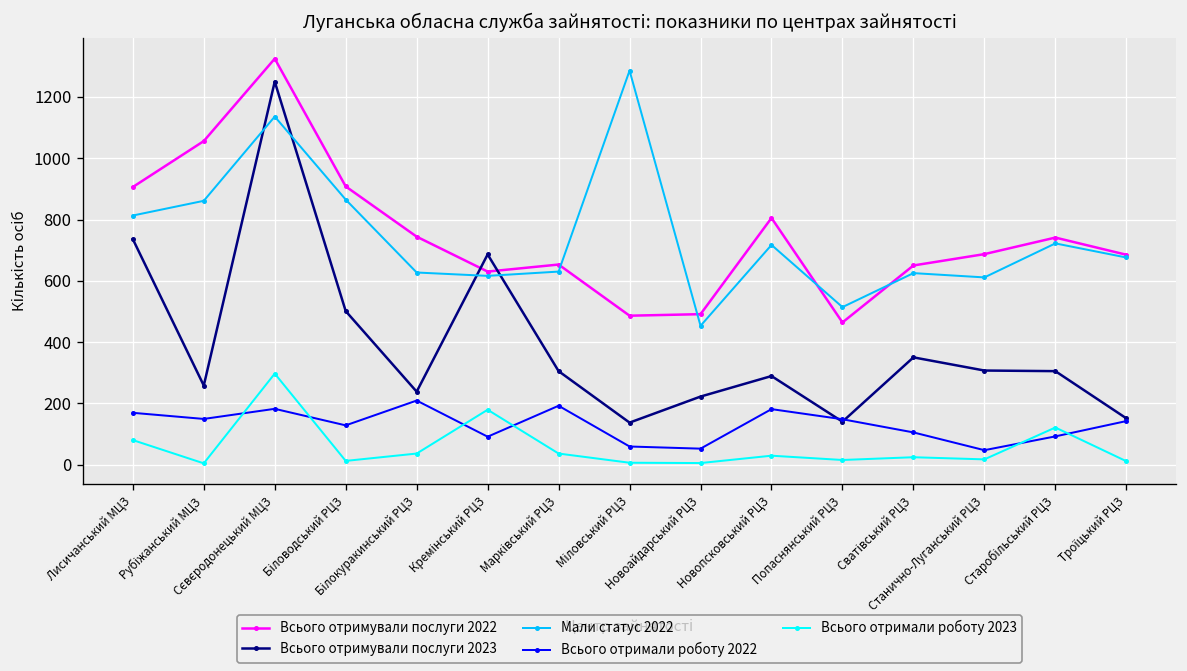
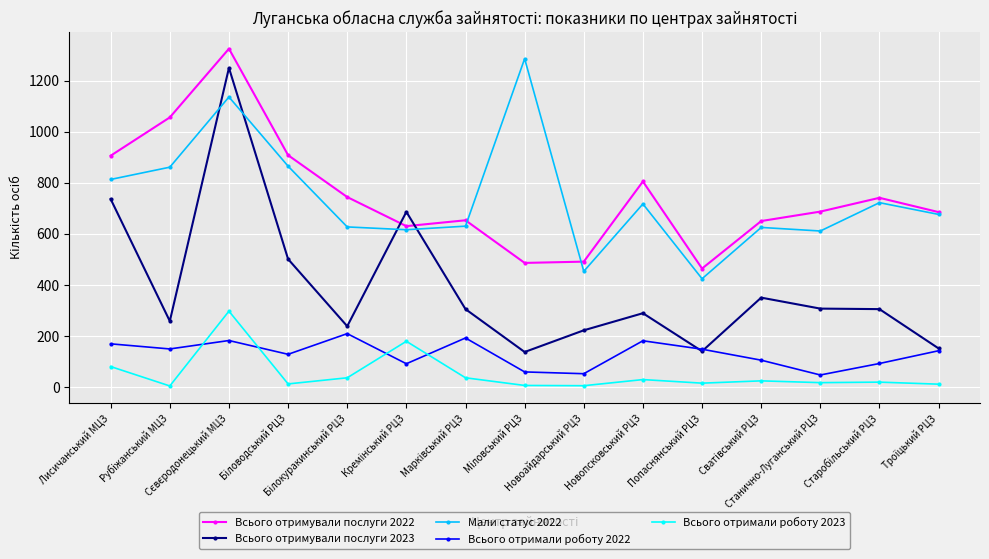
  {
    "Всього отримували послуги 2022": {
      "Лисичанський МЦЗ": 910,
      "Рубіжанський МЦЗ": 1060,
      "Сєвєродонецький МЦЗ": 1330,
      "Біловодський РЦЗ": 910,
      "Білокуракинський РЦЗ": 740,
      "Кремінський РЦЗ": 630,
      "Марківський РЦЗ": 650,
      "Міловський РЦЗ": 490,
      "Новоайдарський РЦЗ": 490,
      "Новопсковський РЦЗ": 810,
      "Попаснянський РЦЗ": 460,
      "Сватівський РЦЗ": 650,
      "Станично-Луганський РЦЗ": 690,
      "Старобільський РЦЗ": 740
    },
    "Всього отримували послуги 2023": {
      "Лисичанський МЦЗ": 740,
      "Рубіжанський МЦЗ": 260,
      "Сєвєродонецький МЦЗ": 1250,
      "Біловодський РЦЗ": 500,
      "Білокуракинський РЦЗ": 240,
      "Кремінський РЦЗ": 690,
      "Марківський РЦЗ": 310,
      "Міловський РЦЗ": 140,
      "Новоайдарський РЦЗ": 220,
      "Новопсковський РЦЗ": 290,
      "Сватівський РЦЗ": 350,
      "Станично-Луганський РЦЗ": 310,
      "Старобільський РЦЗ": 310
    },
    "Мали статус 2022": {
      "Лисичанський МЦЗ": 810,
      "Рубіжанський МЦЗ": 860,
      "Сєвєродонецький МЦЗ": 1140,
      "Біловодський РЦЗ": 870,
      "Білокуракинський РЦЗ": 630,
      "Кремінський РЦЗ": 620,
      "Марківський РЦЗ": 630,
      "Міловський РЦЗ": 1290,
      "Новоайдарський РЦЗ": 450,
      "Новопсковський РЦЗ": 720,
-     "Попаснянський РЦЗ": 510,
+     "Попаснянський РЦЗ": 420,
      "Сватівський РЦЗ": 630,
      "Станично-Луганський РЦЗ": 610,
      "Старобільський РЦЗ": 720
    },
    "Всього отримали роботу 2022": {
      "Лисичанський МЦЗ": 170,
      "Рубіжанський МЦЗ": 150,
      "Сєвєродонецький МЦЗ": 180,
      "Біловодський РЦЗ": 130,
      "Білокуракинський РЦЗ": 210,
      "Кремінський РЦЗ": 90,
      "Марківський РЦЗ": 190,
      "Міловський РЦЗ": 60,
      "Новоайдарський РЦЗ": 50,
      "Новопсковський РЦЗ": 180,
      "Сватівський РЦЗ": 110,
      "Станично-Луганський РЦЗ": 50,
      "Старобільський РЦЗ": 90
    },
    "Всього отримали роботу 2023": {
      "Лисичанський МЦЗ": 80,
      "Рубіжанський МЦЗ": 0,
      "Сєвєродонецький МЦЗ": 300,
      "Біловодський РЦЗ": 10,
      "Білокуракинський РЦЗ": 40,
      "Кремінський РЦЗ": 180,
      "Марківський РЦЗ": 40,
      "Міловський РЦЗ": 10,
      "Новоайдарський РЦЗ": 10,
      "Новопсковський РЦЗ": 30,
      "Попаснянський РЦЗ": 20,
      "Сватівський РЦЗ": 20,
      "Станично-Луганський РЦЗ": 20,
-     "Старобільський РЦЗ": 120,
+     "Старобільський РЦЗ": 20,
      "Троїцький РЦЗ": 10
    }
  }
